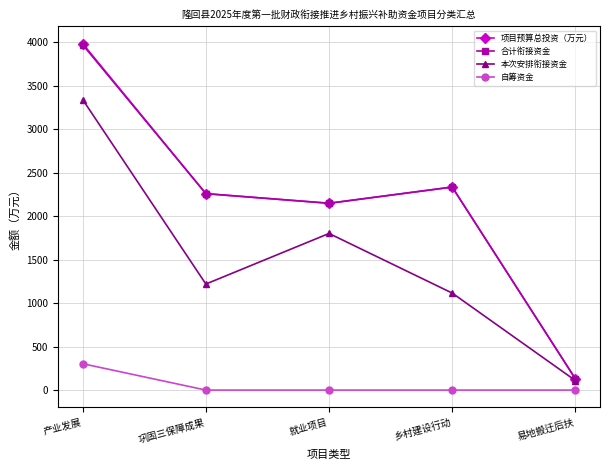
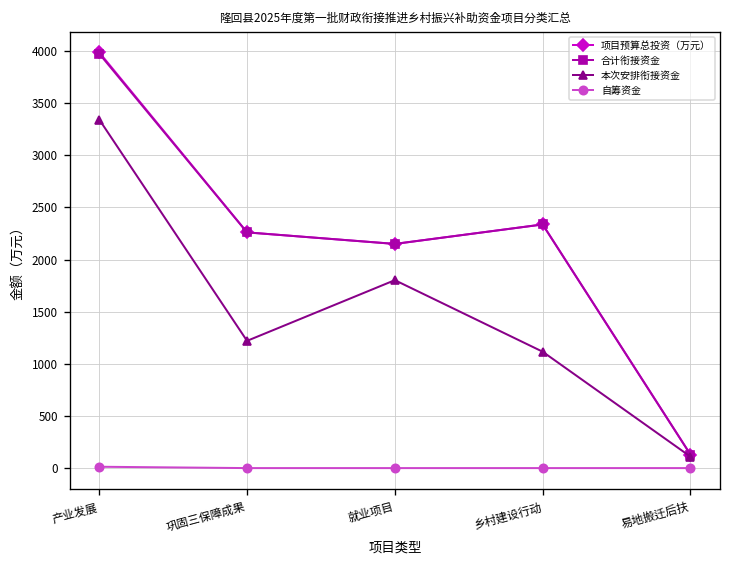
  {
    "自筹资金": {
-     "产业发展": 300,
+     "产业发展": 0,
      "巩固三保障成果": 0,
      "就业项目": 0,
      "乡村建设行动": 0,
      "易地搬迁后扶": 0
    }
  }
